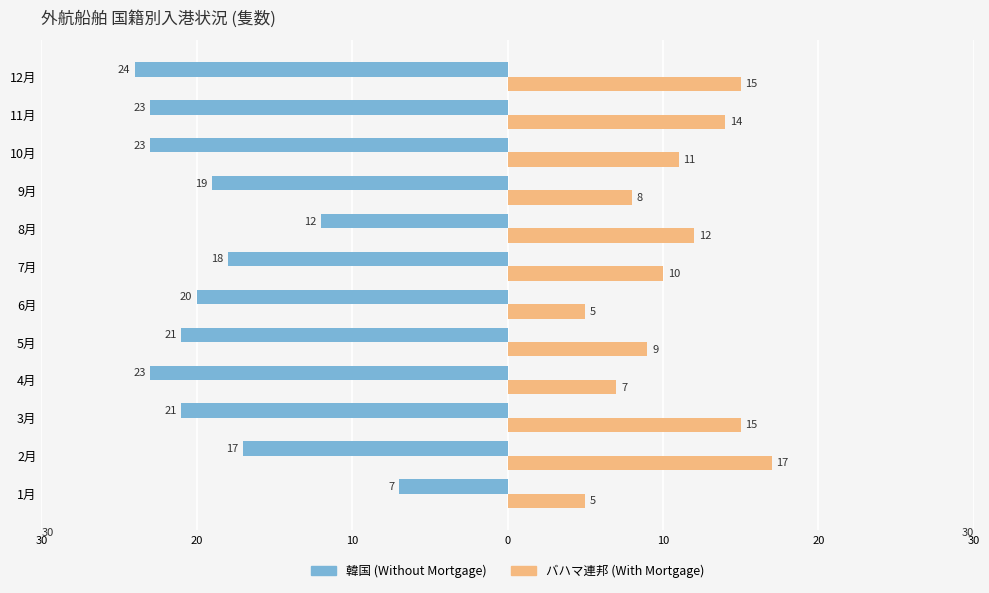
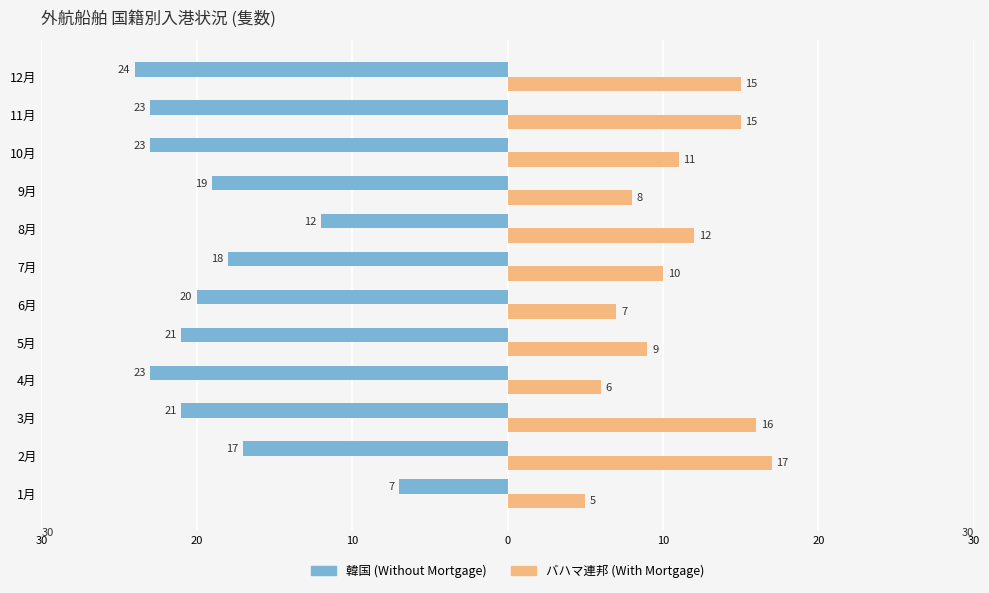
  {
    "バハマ連邦 (With Mortgage)": {
      "12月": 15,
-     "11月": 14,
+     "11月": 15,
      "10月": 11,
      "9月": 8,
      "8月": 12,
      "7月": 10,
-     "6月": 5,
+     "6月": 7,
      "5月": 9,
-     "4月": 7,
-     "3月": 15,
+     "4月": 6,
+     "3月": 16,
      "2月": 17,
      "1月": 5
    }
  }
